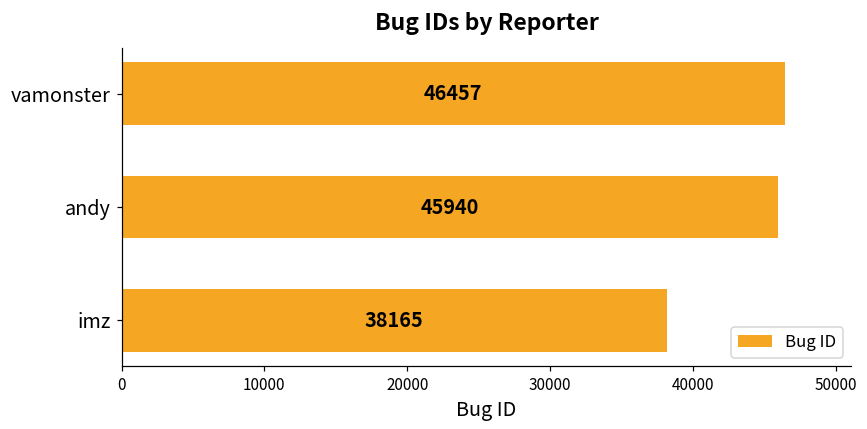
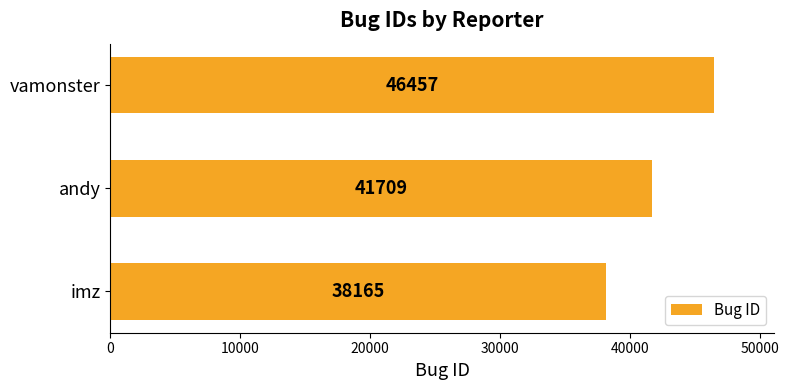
  {
    "vamonster": 46457,
-   "andy": 45940,
+   "andy": 41709,
    "imz": 38165
  }
